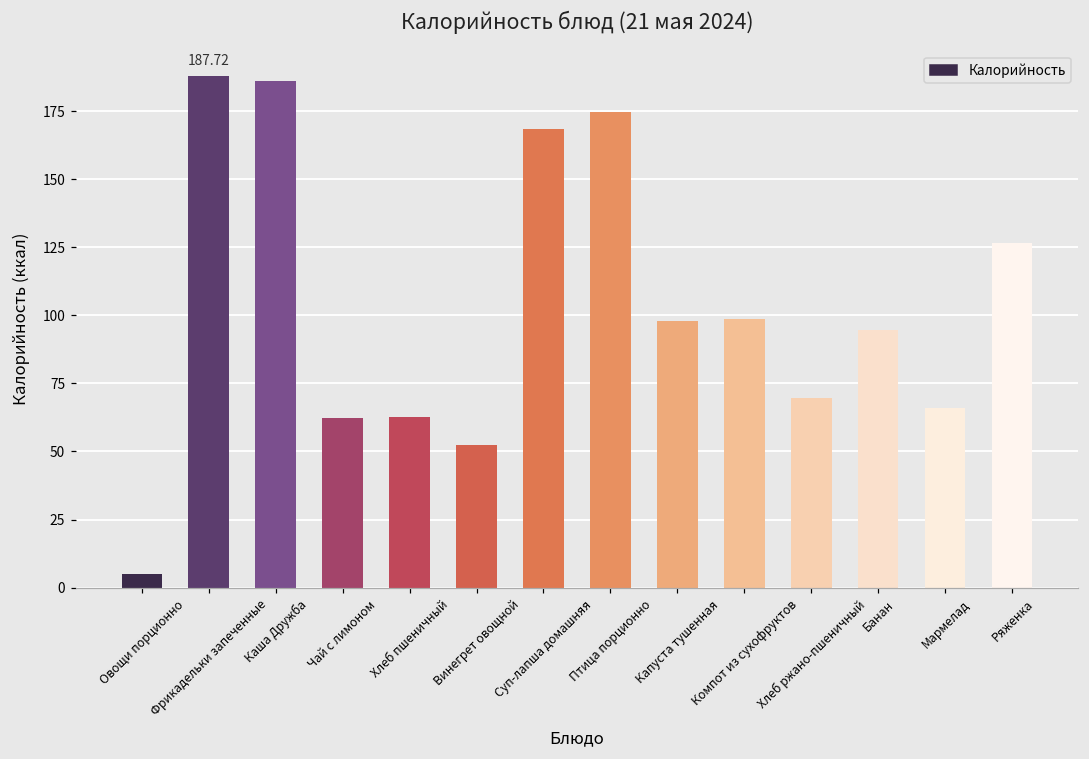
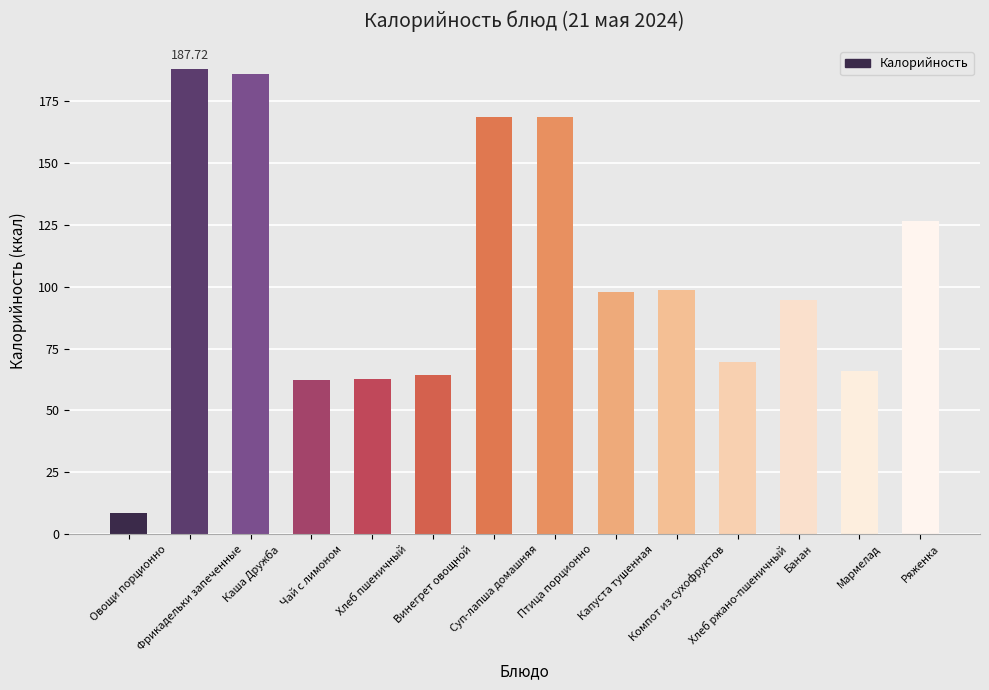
  {
-   "Овощи порционно": 5,
+   "Овощи порционно": 9,
    "Каша Дружба": 186,
    "Чай с лимоном": 62,
    "Хлеб пшеничный": 63,
-   "Винегрет овощной": 52,
+   "Винегрет овощной": 64,
    "Суп-лапша домашняя": 168,
-   "Птица порционно": 175,
+   "Птица порционно": 168,
    "Капуста тушенная": 98,
    "Компот из сухофруктов": 99,
    "Хлеб ржано-пшеничный": 70,
    "Банан": 95,
    "Мармелад": 66,
    "Ряженка": 126
  }
